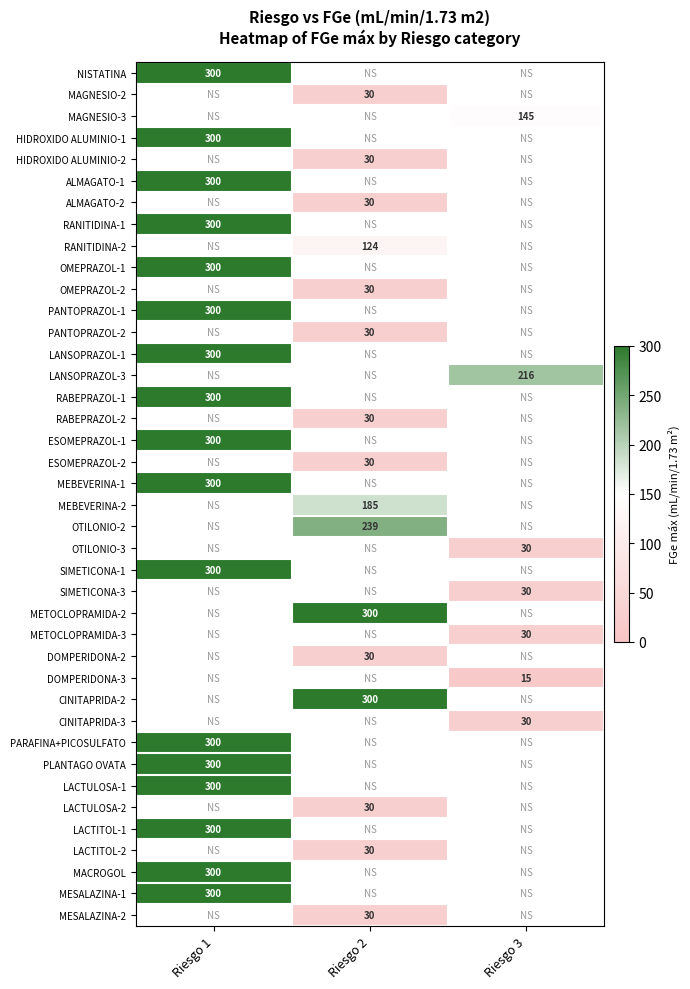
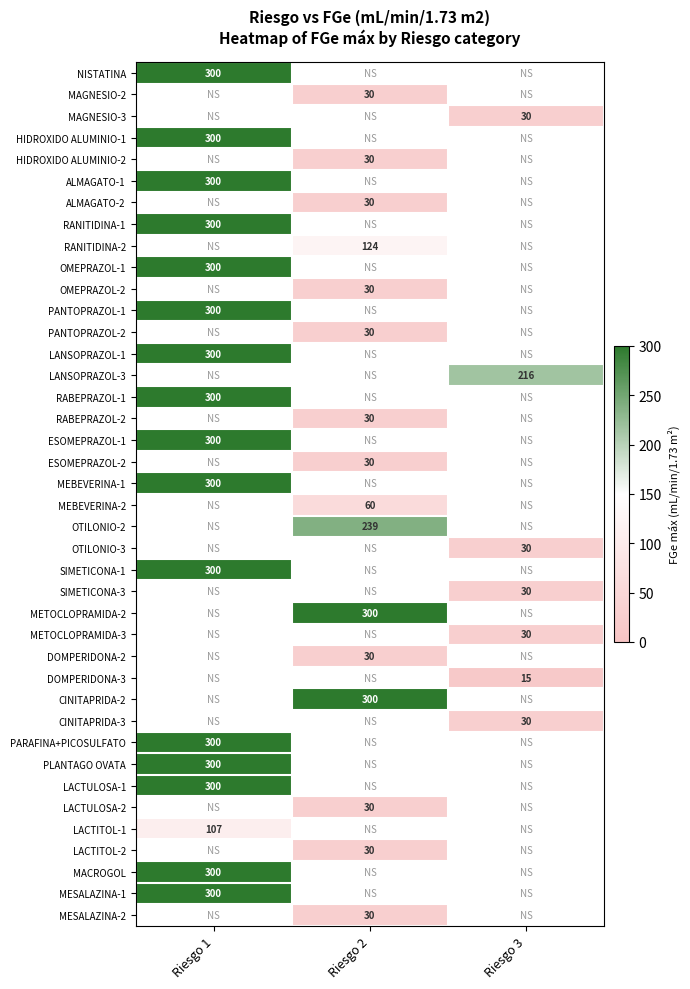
  {
    "NISTATINA": {
      "Riesgo 1": 300
    },
    "MAGNESIO-2": {
      "Riesgo 2": 30
    },
    "MAGNESIO-3": {
-     "Riesgo 3": 145
+     "Riesgo 3": 30
    },
    "HIDROXIDO ALUMINIO-1": {
      "Riesgo 1": 300
    },
    "HIDROXIDO ALUMINIO-2": {
      "Riesgo 2": 30
    },
    "ALMAGATO-1": {
      "Riesgo 1": 300
    },
    "ALMAGATO-2": {
      "Riesgo 2": 30
    },
    "RANITIDINA-1": {
      "Riesgo 1": 300
    },
    "RANITIDINA-2": {
      "Riesgo 2": 124
    },
    "OMEPRAZOL-1": {
      "Riesgo 1": 300
    },
    "OMEPRAZOL-2": {
      "Riesgo 2": 30
    },
    "PANTOPRAZOL-1": {
      "Riesgo 1": 300
    },
    "PANTOPRAZOL-2": {
      "Riesgo 2": 30
    },
    "LANSOPRAZOL-1": {
      "Riesgo 1": 300
    },
    "LANSOPRAZOL-3": {
      "Riesgo 3": 216
    },
    "RABEPRAZOL-1": {
      "Riesgo 1": 300
    },
    "RABEPRAZOL-2": {
      "Riesgo 2": 30
    },
    "ESOMEPRAZOL-1": {
      "Riesgo 1": 300
    },
    "ESOMEPRAZOL-2": {
      "Riesgo 2": 30
    },
    "MEBEVERINA-1": {
      "Riesgo 1": 300
    },
    "MEBEVERINA-2": {
-     "Riesgo 2": 185
+     "Riesgo 2": 60
    },
    "OTILONIO-2": {
      "Riesgo 2": 239
    },
    "OTILONIO-3": {
      "Riesgo 3": 30
    },
    "SIMETICONA-1": {
      "Riesgo 1": 300
    },
    "SIMETICONA-3": {
      "Riesgo 3": 30
    },
    "METOCLOPRAMIDA-2": {
      "Riesgo 2": 300
    },
    "METOCLOPRAMIDA-3": {
      "Riesgo 3": 30
    },
    "DOMPERIDONA-2": {
      "Riesgo 2": 30
    },
    "DOMPERIDONA-3": {
      "Riesgo 3": 15
    },
    "CINITAPRIDA-2": {
      "Riesgo 2": 300
    },
    "CINITAPRIDA-3": {
      "Riesgo 3": 30
    },
    "PARAFINA+PICOSULFATO": {
      "Riesgo 1": 300
    },
    "PLANTAGO OVATA": {
      "Riesgo 1": 300
    },
    "LACTULOSA-1": {
      "Riesgo 1": 300
    },
    "LACTULOSA-2": {
      "Riesgo 2": 30
    },
    "LACTITOL-1": {
-     "Riesgo 1": 300
+     "Riesgo 1": 107
    },
    "LACTITOL-2": {
      "Riesgo 2": 30
    },
    "MACROGOL": {
      "Riesgo 1": 300
    },
    "MESALAZINA-1": {
      "Riesgo 1": 300
    },
    "MESALAZINA-2": {
      "Riesgo 2": 30
    }
  }
